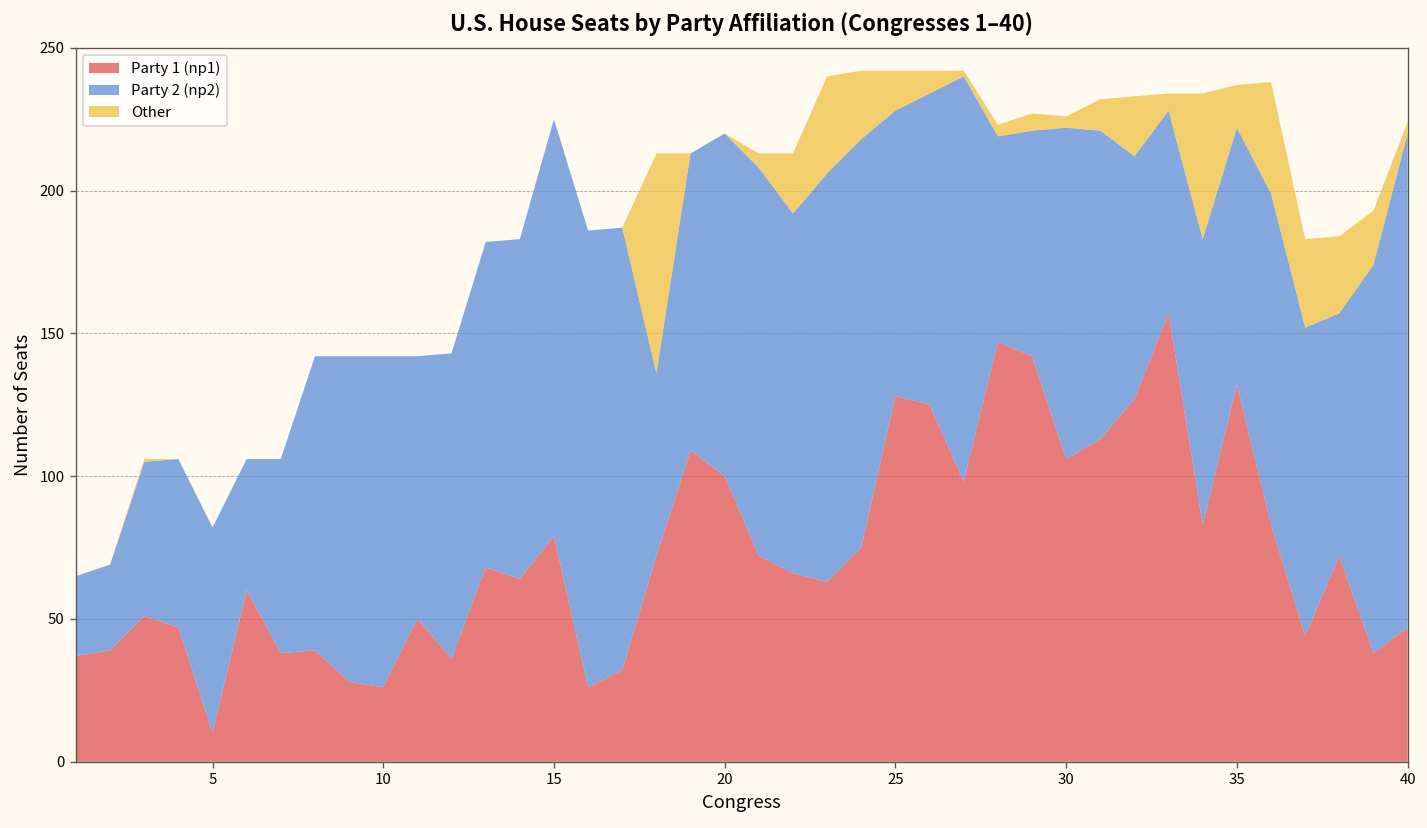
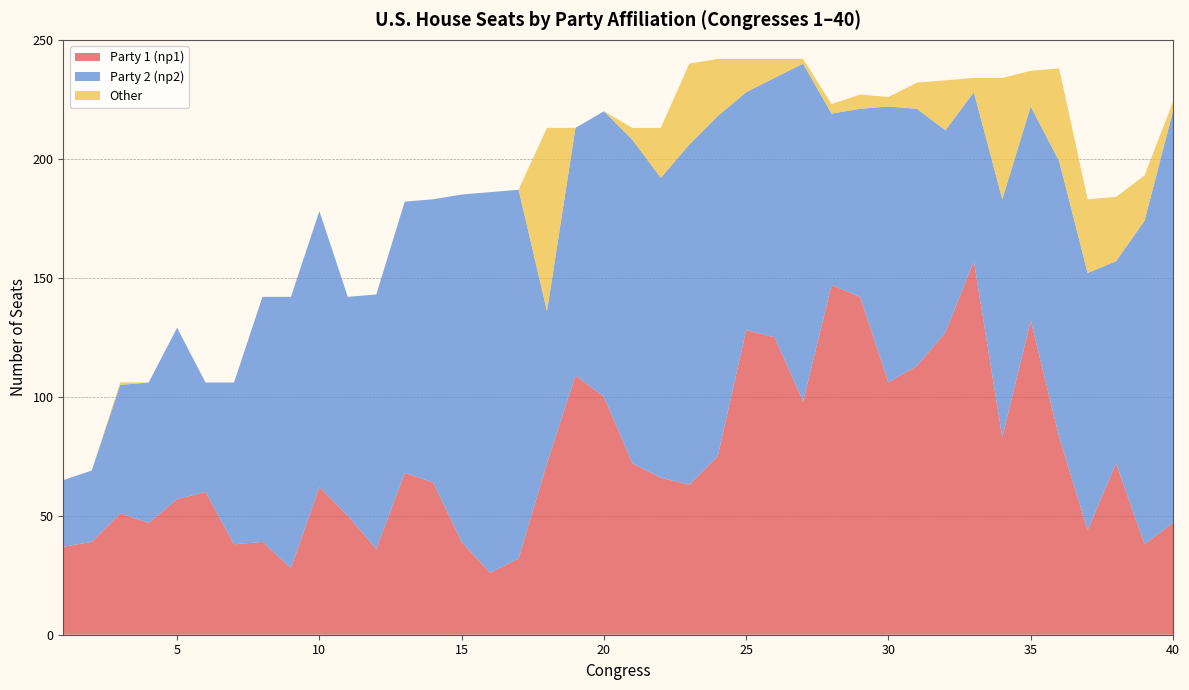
  {
    "Party 1 (np1)": {
-     "5": 10,
-     "10": 26,
-     "15": 79,
+     "5": 57,
+     "10": 62,
+     "15": 39,
      "20": 100,
      "25": 128,
      "30": 106,
      "35": 132,
      "40": 47
    },
    "Party 2 (np2)": {
      "25": 100,
      "30": 116,
      "35": 90,
      "40": 173
    },
    "Other": {
      "25": 14,
      "30": 4,
      "35": 15,
      "40": 4
    }
  }
